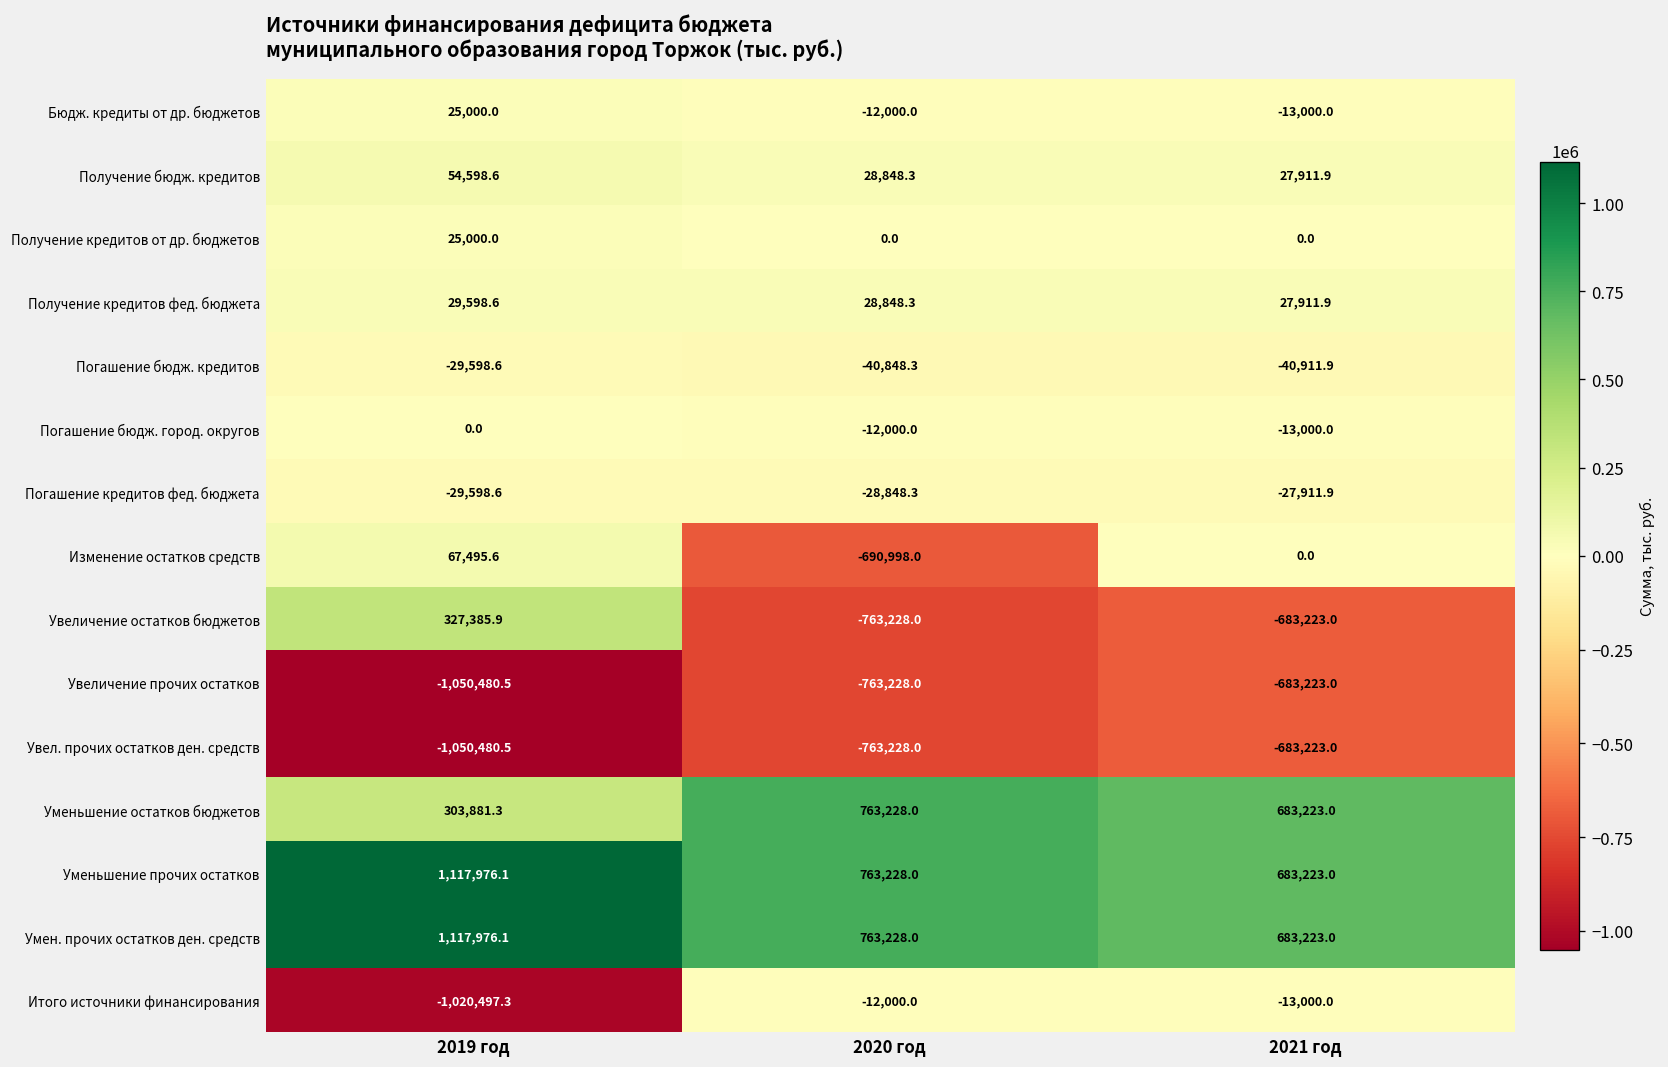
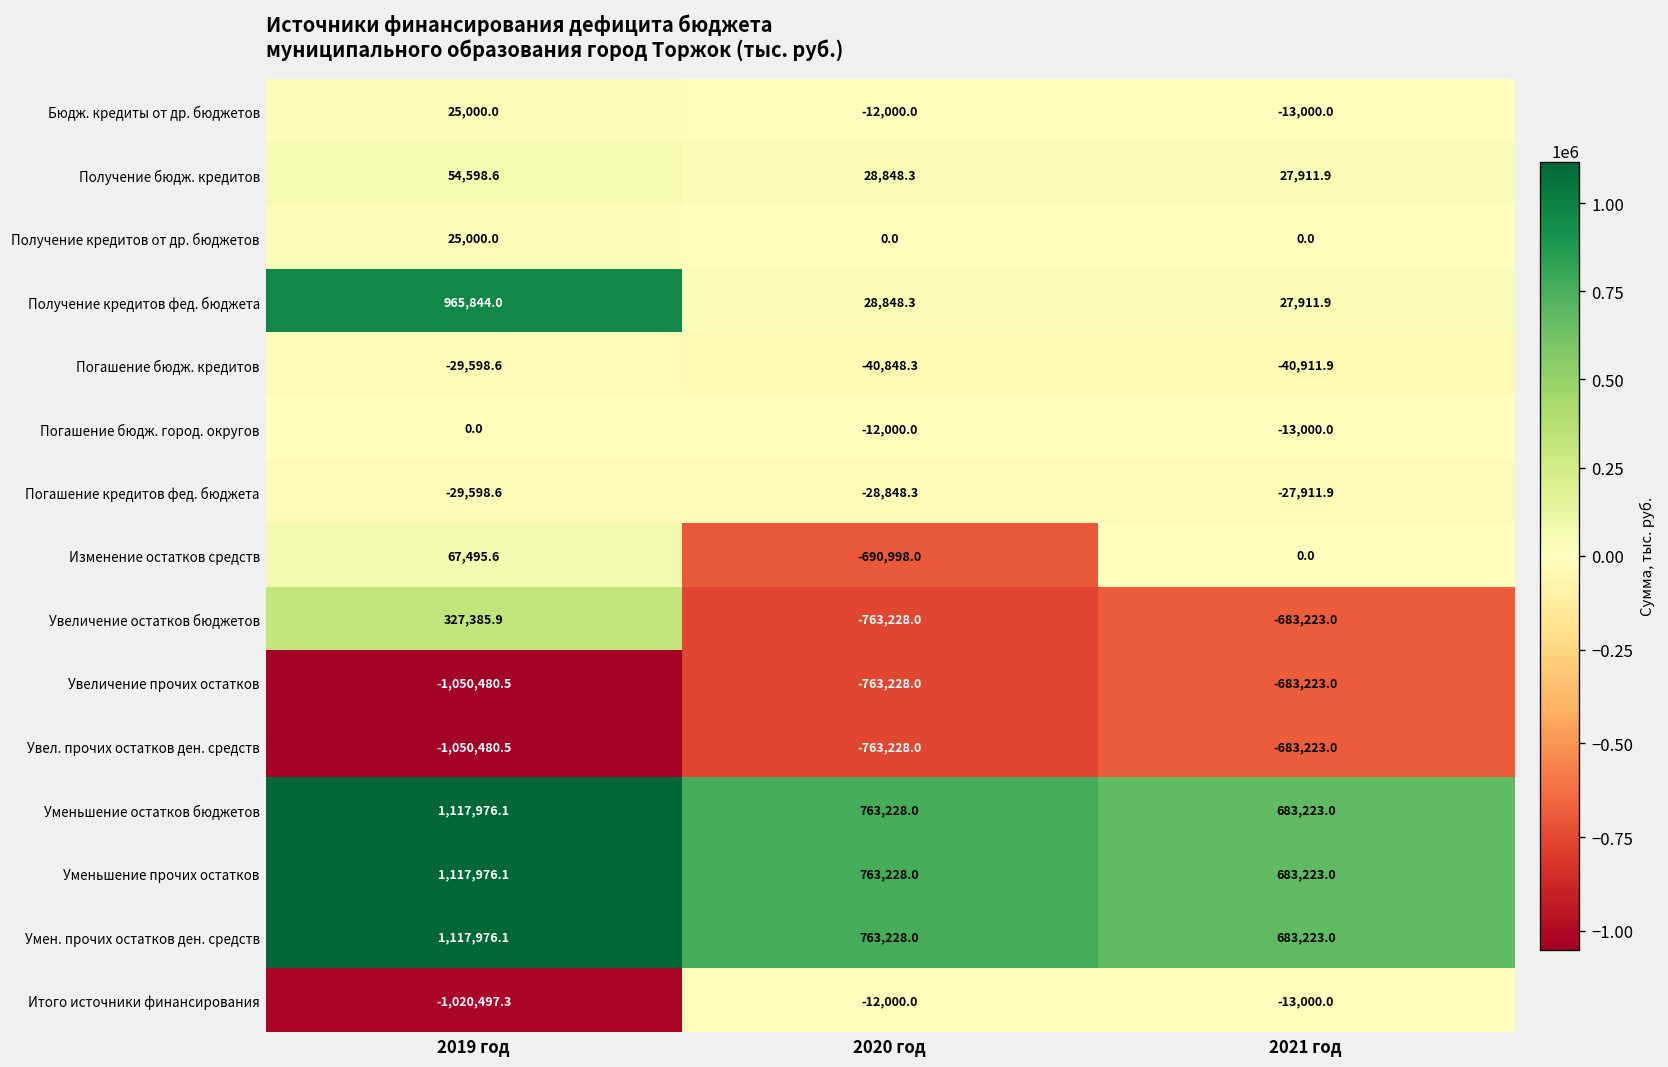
  {
    "Бюдж. кредиты от др. бюджетов": {
      "2019 год": "25,000.0",
      "2020 год": "-12,000.0",
      "2021 год": "-13,000.0"
    },
    "Получение бюдж. кредитов": {
      "2019 год": "54,598.6",
      "2020 год": "28,848.3",
      "2021 год": "27,911.9"
    },
    "Получение кредитов от др. бюджетов": {
      "2019 год": "25,000.0",
      "2020 год": "0.0",
      "2021 год": "0.0"
    },
    "Получение кредитов фед. бюджета": {
-     "2019 год": "29,598.6",
+     "2019 год": "965,844.0",
      "2020 год": "28,848.3",
      "2021 год": "27,911.9"
    },
    "Погашение бюдж. кредитов": {
      "2019 год": "-29,598.6",
      "2020 год": "-40,848.3",
      "2021 год": "-40,911.9"
    },
    "Погашение бюдж. город. округов": {
      "2019 год": "0.0",
      "2020 год": "-12,000.0",
      "2021 год": "-13,000.0"
    },
    "Погашение кредитов фед. бюджета": {
      "2019 год": "-29,598.6",
      "2020 год": "-28,848.3",
      "2021 год": "-27,911.9"
    },
    "Изменение остатков средств": {
      "2019 год": "67,495.6",
      "2020 год": "-690,998.0",
      "2021 год": "0.0"
    },
    "Увеличение остатков бюджетов": {
      "2019 год": "327,385.9",
      "2020 год": "-763,228.0",
      "2021 год": "-683,223.0"
    },
    "Увеличение прочих остатков": {
      "2019 год": "-1,050,480.5",
      "2020 год": "-763,228.0",
      "2021 год": "-683,223.0"
    },
    "Увел. прочих остатков ден. средств": {
      "2019 год": "-1,050,480.5",
      "2020 год": "-763,228.0",
      "2021 год": "-683,223.0"
    },
    "Уменьшение остатков бюджетов": {
-     "2019 год": "303,881.3",
+     "2019 год": "1,117,976.1",
      "2020 год": "763,228.0",
      "2021 год": "683,223.0"
    },
    "Уменьшение прочих остатков": {
      "2019 год": "1,117,976.1",
      "2020 год": "763,228.0",
      "2021 год": "683,223.0"
    },
    "Умен. прочих остатков ден. средств": {
      "2019 год": "1,117,976.1",
      "2020 год": "763,228.0",
      "2021 год": "683,223.0"
    },
    "Итого источники финансирования": {
      "2019 год": "-1,020,497.3",
      "2020 год": "-12,000.0",
      "2021 год": "-13,000.0"
    }
  }
